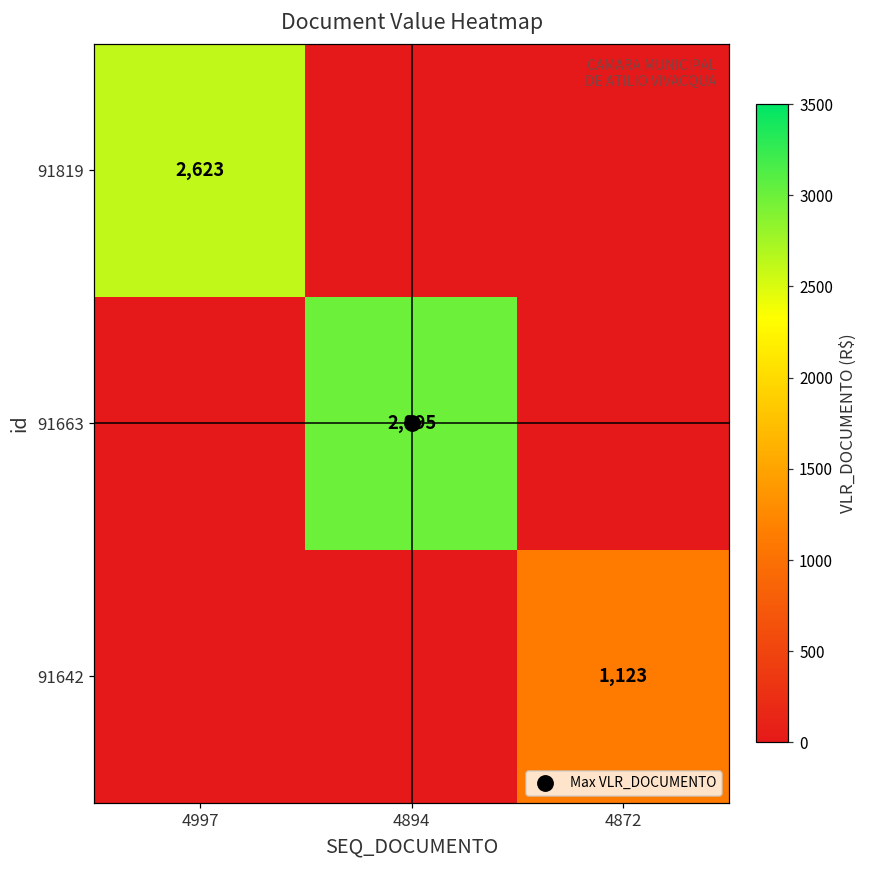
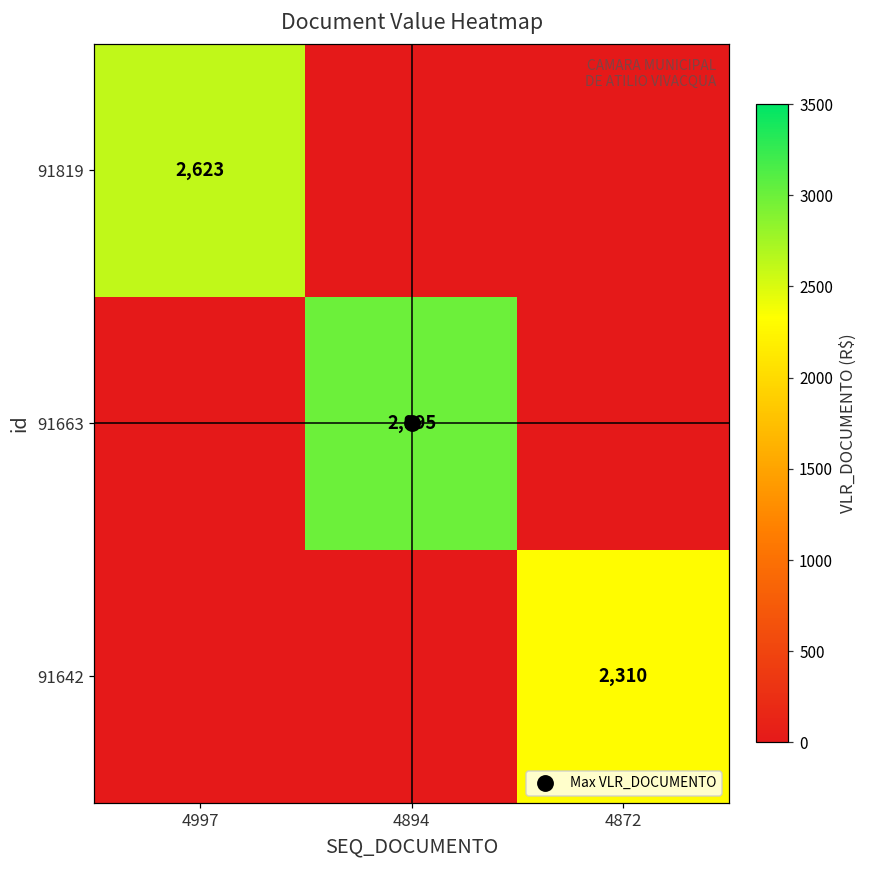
  {
    "91819": {
      "4997": "2,623"
    },
    "91642": {
-     "4872": "1,123"
+     "4872": "2,310"
    }
  }
